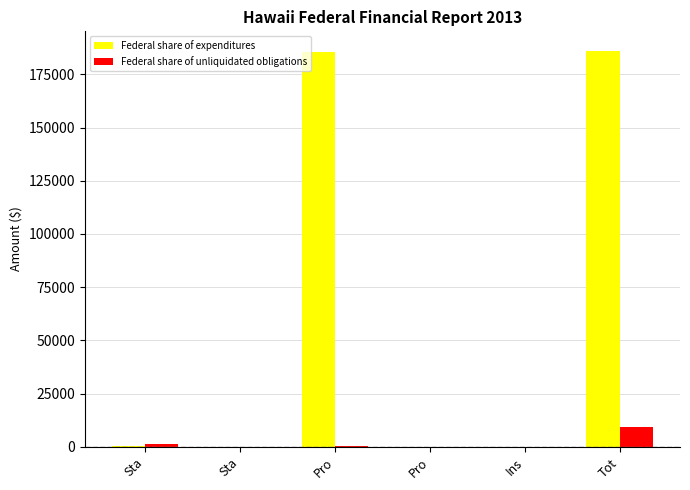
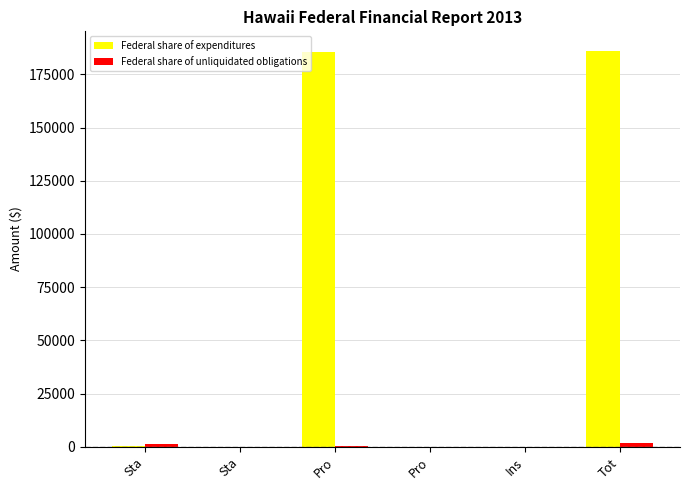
  {
    "Federal share of expenditures": {
      "Ins": 0,
      "Tot": 186000
    },
    "Federal share of unliquidated obligations": {
      "Ins": 0,
-     "Tot": 9000
+     "Tot": 2000
    }
  }
